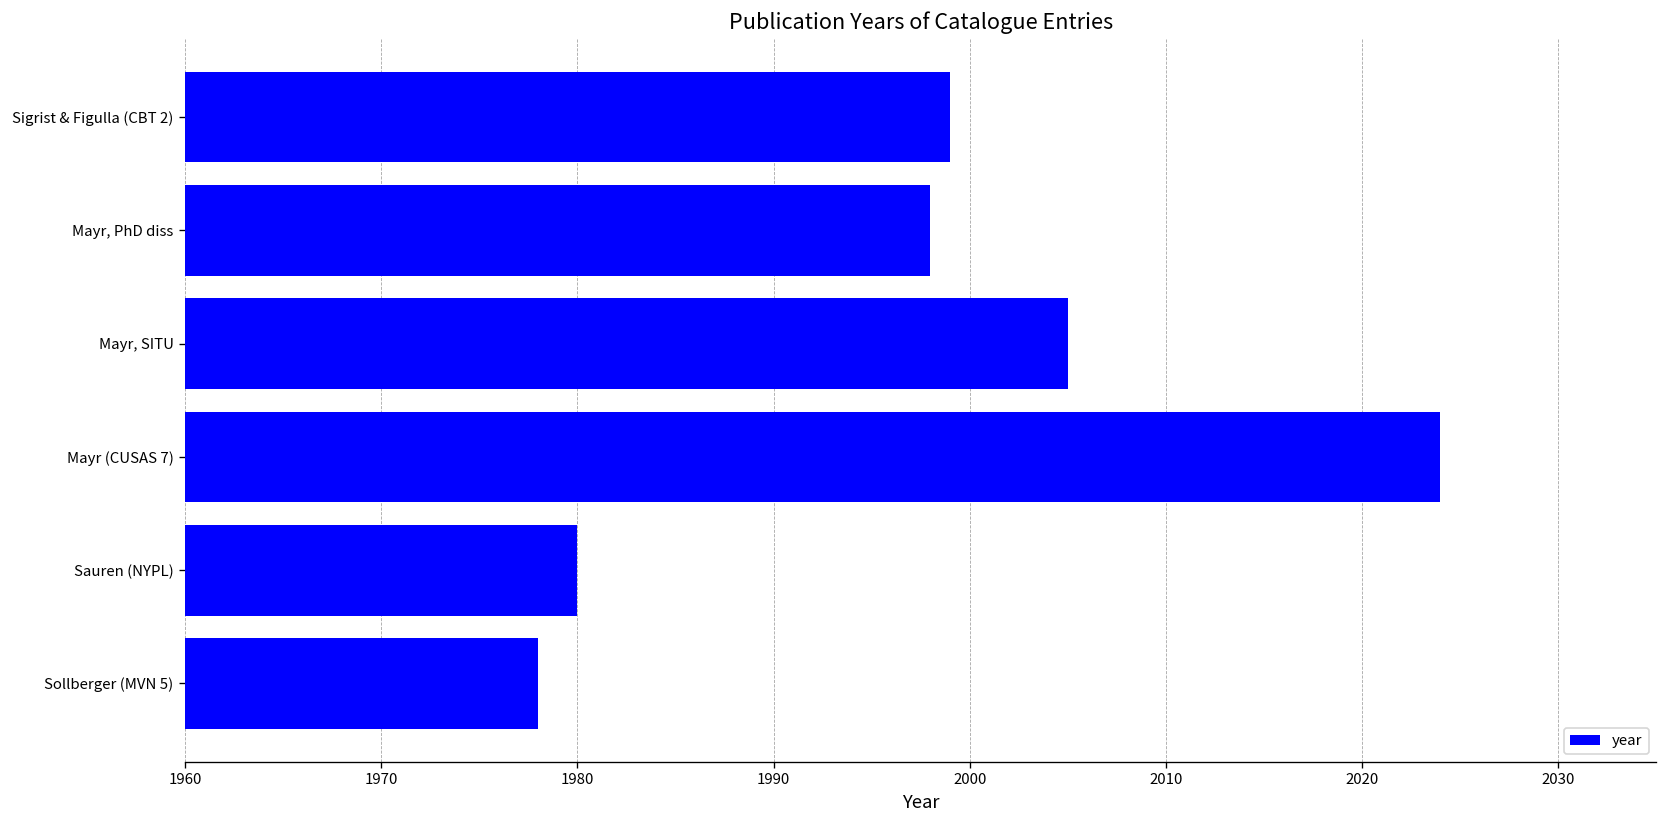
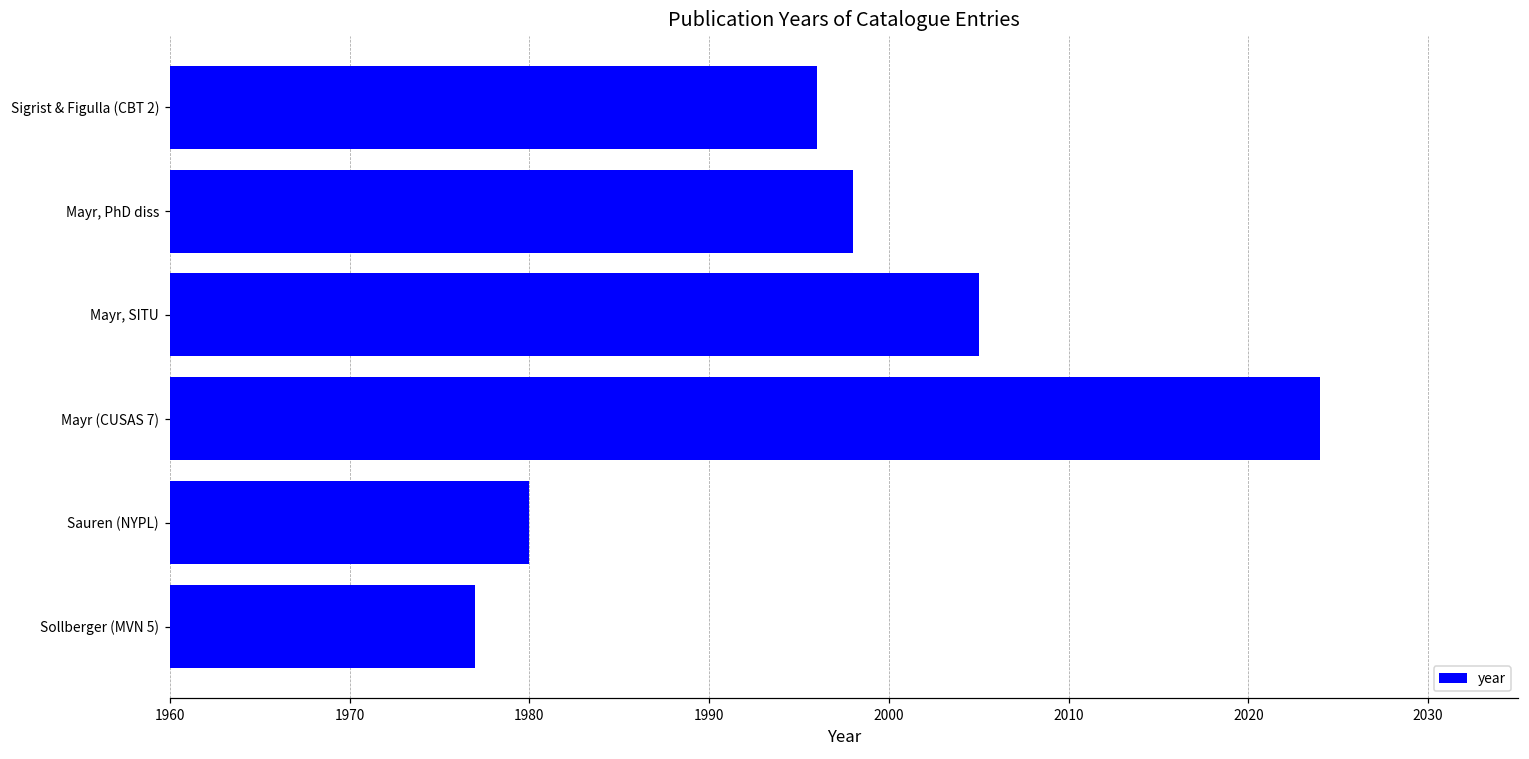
  {
-   "Sigrist & Figulla (CBT 2)": 1999,
+   "Sigrist & Figulla (CBT 2)": 1996,
    "Mayr, PhD diss": 1998,
    "Mayr, SITU": 2005,
    "Mayr (CUSAS 7)": 2024,
    "Sauren (NYPL)": 1980,
-   "Sollberger (MVN 5)": 1978
+   "Sollberger (MVN 5)": 1977
  }
